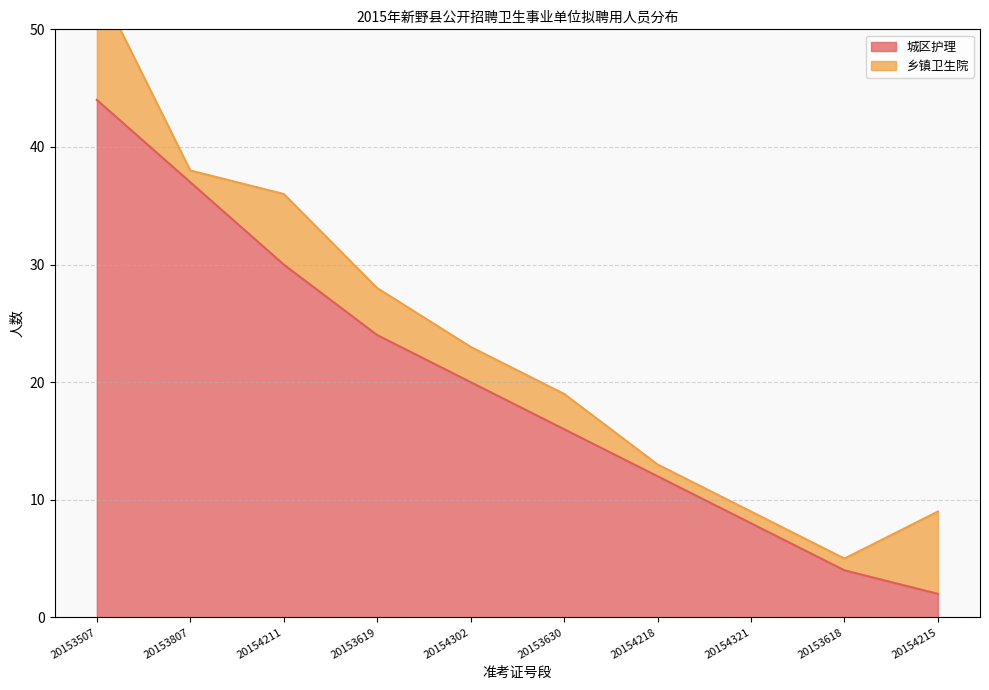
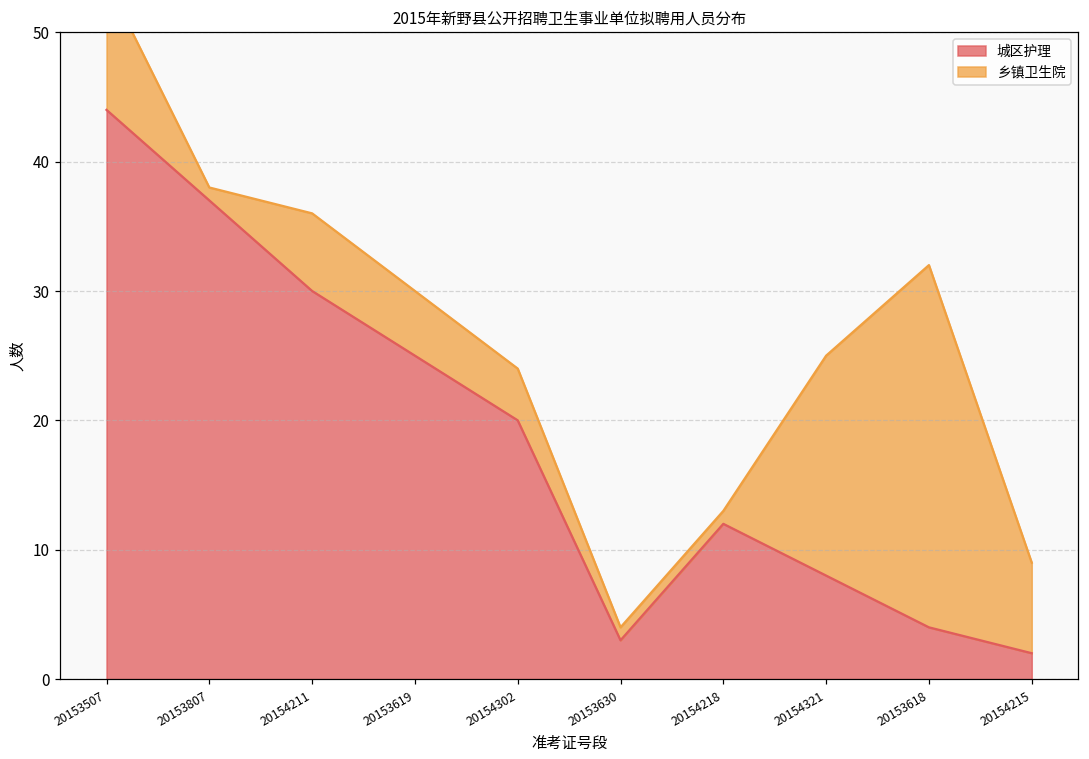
  {
    "城区护理": {
      "20153507": 44,
      "20153807": 37,
      "20154211": 30,
-     "20153619": 24,
+     "20153619": 25,
      "20154302": 20,
-     "20153630": 16,
+     "20153630": 3,
      "20154218": 12,
      "20154321": 8,
      "20153618": 4,
      "20154215": 2
    },
    "乡镇卫生院": {
      "20153807": 1,
      "20154211": 6,
-     "20153619": 4,
-     "20154302": 3,
-     "20153630": 3,
+     "20153619": 5,
+     "20154302": 4,
+     "20153630": 1,
      "20154218": 1,
-     "20154321": 1,
-     "20153618": 1,
+     "20154321": 17,
+     "20153618": 28,
      "20154215": 7
    }
  }
